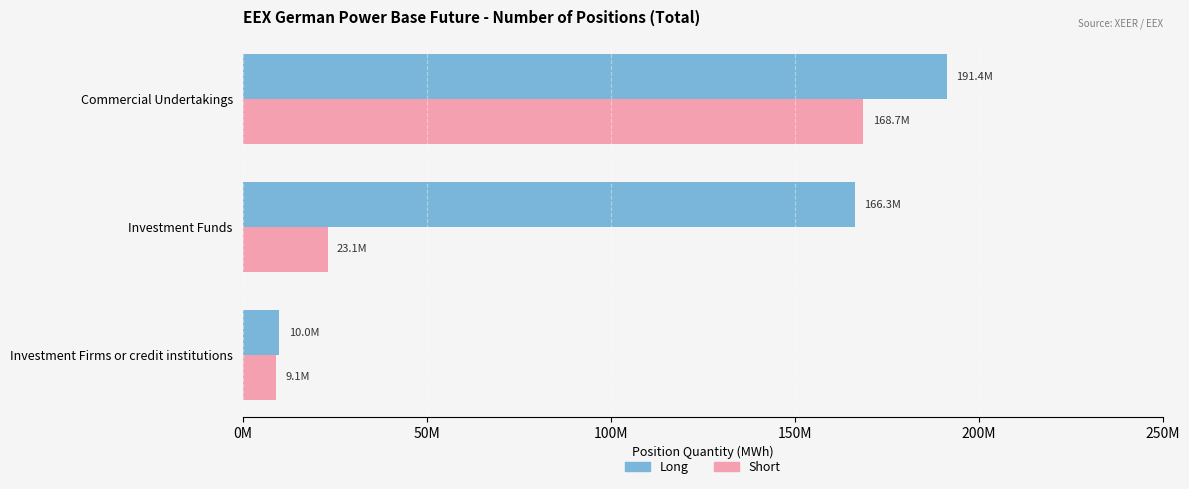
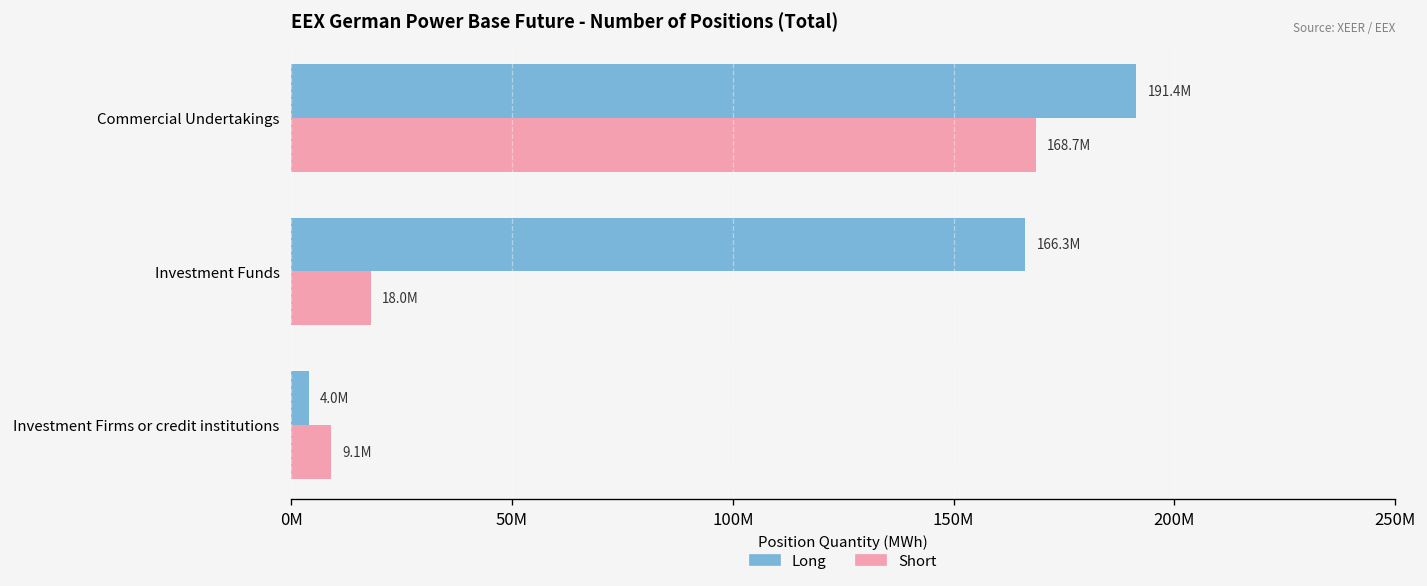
  {
    "Long": {
      "Commercial Undertakings": "191.4M",
      "Investment Funds": "166.3M",
-     "Investment Firms or credit institutions": "10.0M"
+     "Investment Firms or credit institutions": "4.0M"
    },
    "Short": {
      "Commercial Undertakings": "168.7M",
-     "Investment Funds": "23.1M",
+     "Investment Funds": "18.0M",
      "Investment Firms or credit institutions": "9.1M"
    }
  }
